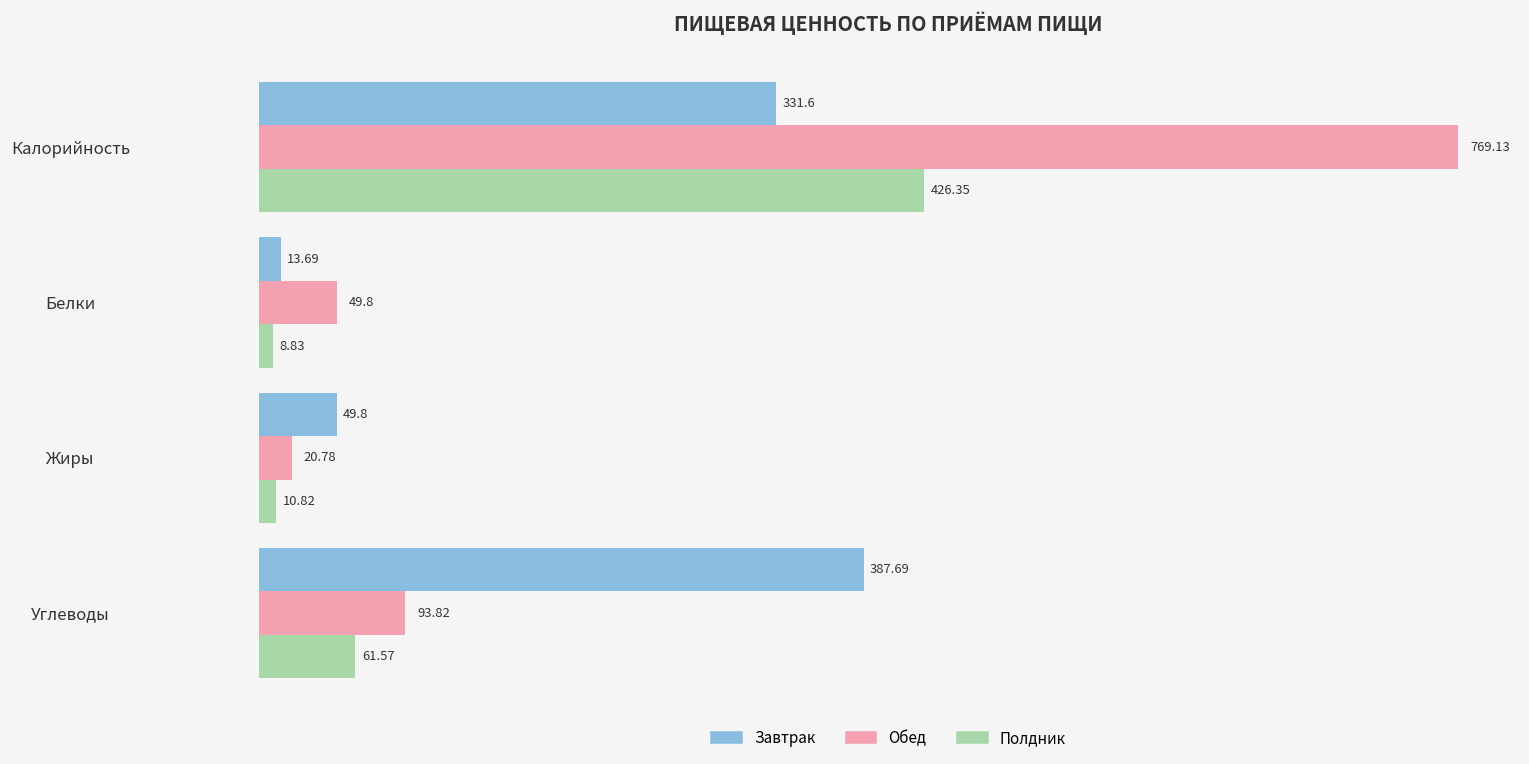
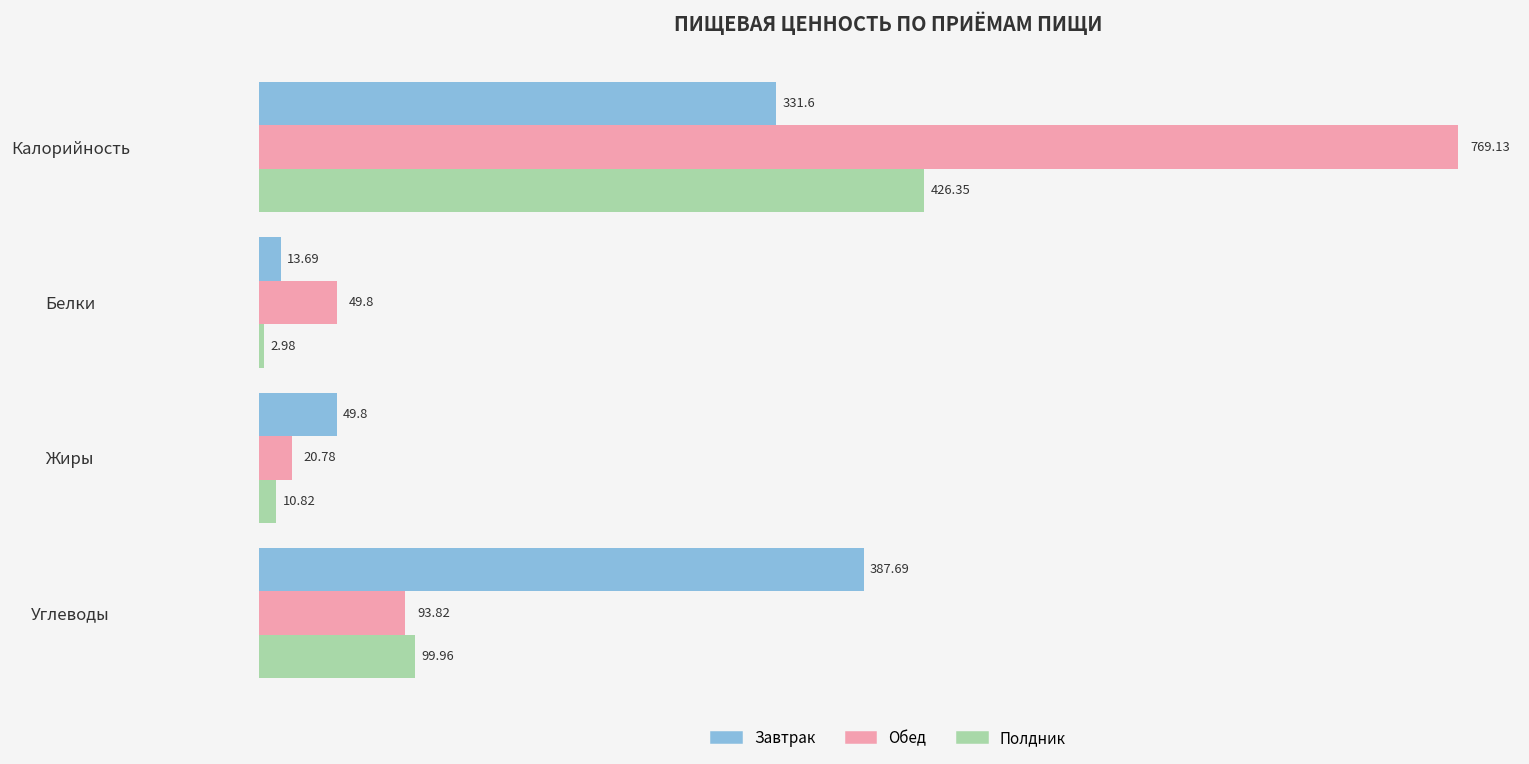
  {
    "Завтрак": {
      "Калорийность": 331.6,
      "Белки": 13.69,
      "Жиры": 49.8,
      "Углеводы": 387.69
    },
    "Обед": {
      "Калорийность": 769.13,
      "Белки": 49.8,
      "Жиры": 20.78,
      "Углеводы": 93.82
    },
    "Полдник": {
      "Калорийность": 426.35,
-     "Белки": 8.83,
+     "Белки": 2.98,
      "Жиры": 10.82,
-     "Углеводы": 61.57
+     "Углеводы": 99.96
    }
  }
